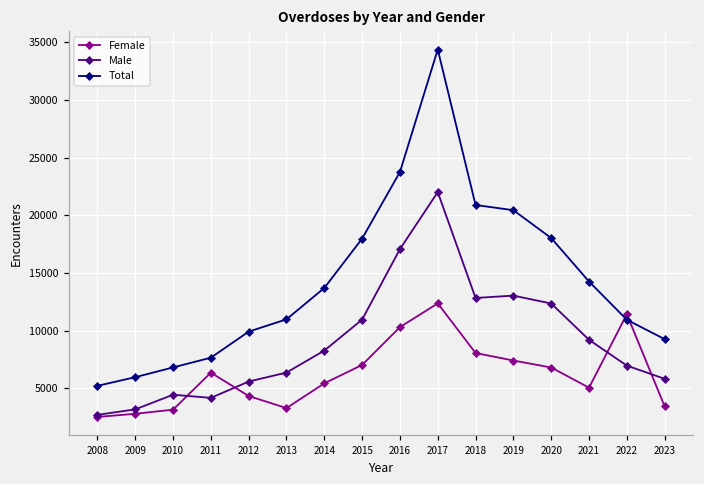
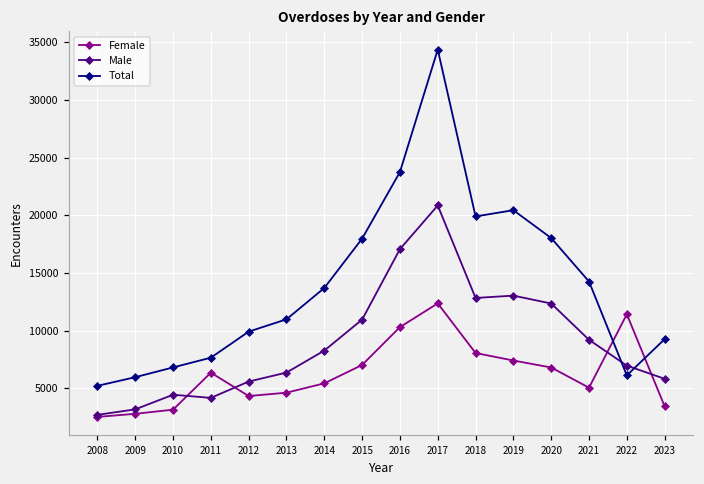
  {
    "Female": {
      "2009": 2800,
      "2010": 3100,
      "2011": 6400,
      "2012": 4300,
-     "2013": 3300,
+     "2013": 4600,
      "2014": 5400,
      "2015": 7000,
      "2016": 10300,
      "2017": 12400,
      "2018": 8100,
      "2019": 7400,
      "2020": 6800,
      "2021": 5100,
      "2022": 11400,
      "2023": 3400
    },
    "Male": {
      "2009": 3200,
      "2010": 4400,
      "2011": 4200,
      "2012": 5600,
      "2013": 6400,
      "2014": 8300,
      "2015": 11000,
      "2016": 17100,
-     "2017": 22000,
+     "2017": 20900,
      "2018": 12800,
      "2019": 13000,
      "2020": 12400,
      "2021": 9200,
      "2022": 7000,
      "2023": 5800
    },
    "Total": {
      "2008": 5200,
      "2009": 6000,
      "2010": 6800,
      "2011": 7700,
      "2012": 9900,
      "2013": 11000,
      "2014": 13700,
      "2015": 18000,
      "2016": 23800,
      "2017": 34400,
-     "2018": 20900,
+     "2018": 19900,
      "2019": 20400,
      "2020": 18000,
      "2021": 14300,
-     "2022": 10900,
+     "2022": 6100,
      "2023": 9300
    }
  }
